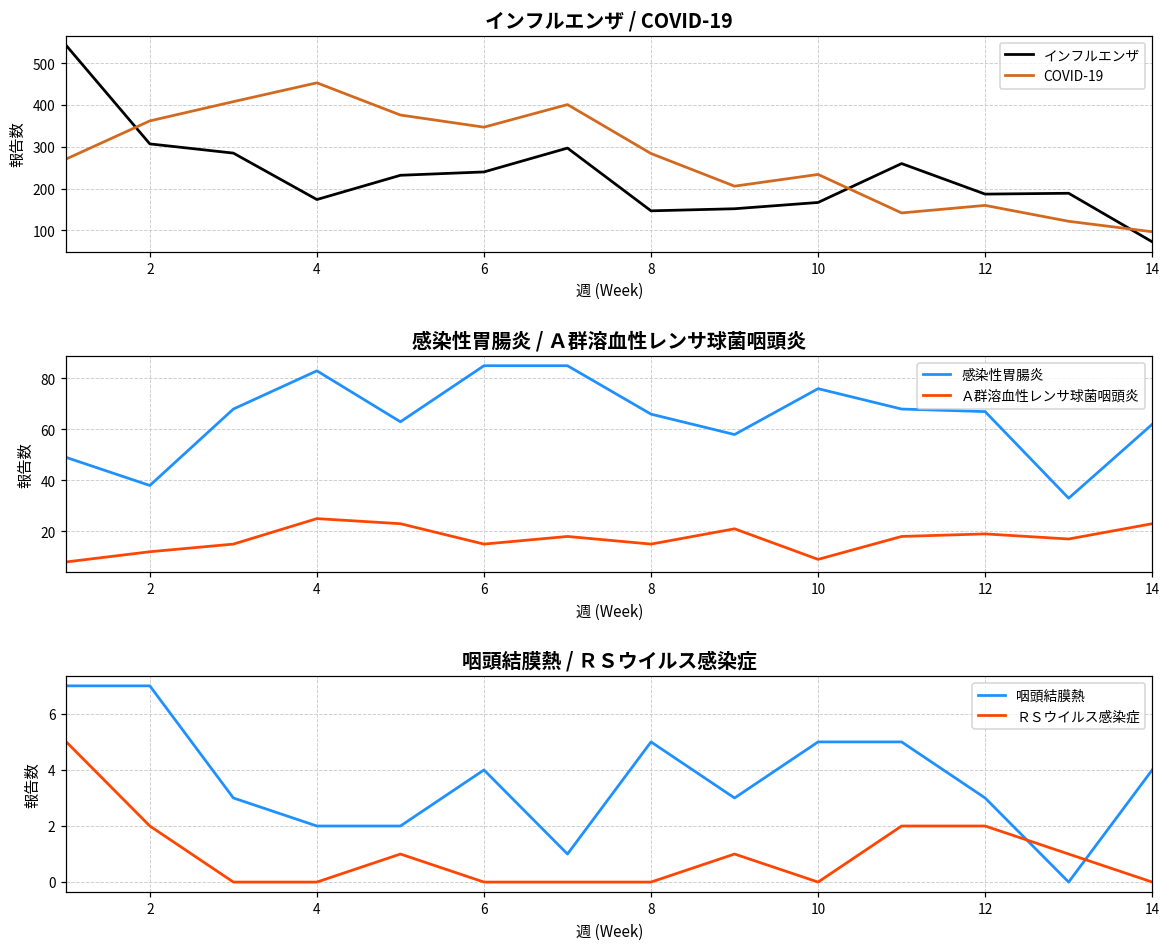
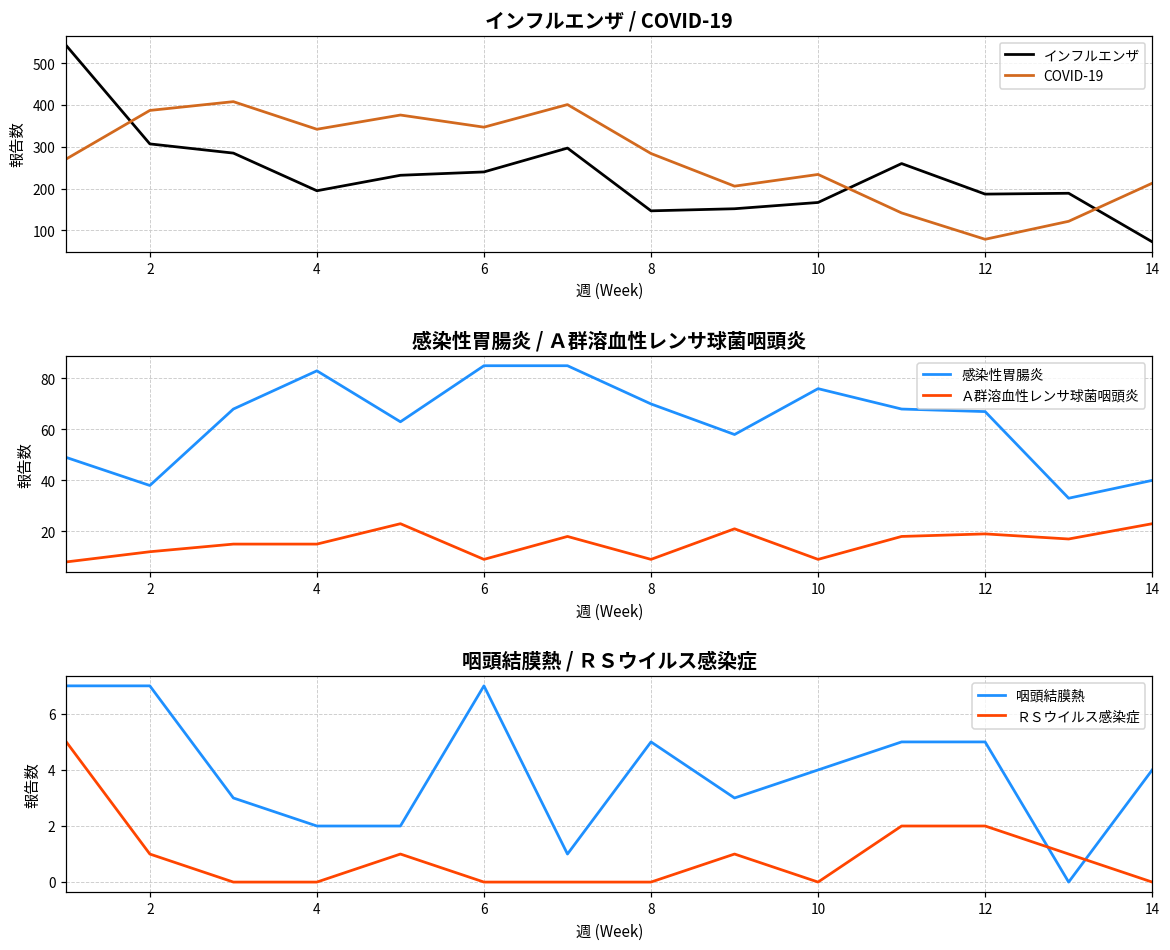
  {
    "インフルエンザ / COVID-19": {
      "インフルエンザ": {
        "2": 310,
-       "4": 170,
+       "4": 200,
        "6": 240,
        "8": 150,
        "10": 170,
        "12": 190,
        "14": 70
      },
      "COVID-19": {
-       "2": 360,
-       "4": 450,
+       "2": 390,
+       "4": 340,
        "6": 350,
        "8": 280,
        "10": 230,
-       "12": 160,
-       "14": 100
+       "12": 80,
+       "14": 210
      }
    },
    "感染性胃腸炎 / Ａ群溶血性レンサ球菌咽頭炎": {
      "感染性胃腸炎": {
        "2": 38,
        "4": 83,
        "6": 85,
-       "8": 66,
+       "8": 70,
        "10": 76,
        "12": 67,
-       "14": 62
+       "14": 40
      },
      "Ａ群溶血性レンサ球菌咽頭炎": {
        "2": 12,
-       "4": 25,
-       "6": 15,
-       "8": 15,
+       "4": 15,
+       "6": 9,
+       "8": 9,
        "10": 9,
        "12": 19,
        "14": 23
      }
    },
    "咽頭結膜熱 / ＲＳウイルス感染症": {
      "咽頭結膜熱": {
        "2": 7,
        "4": 2,
-       "6": 4,
+       "6": 7,
        "8": 5,
-       "10": 5,
-       "12": 3,
+       "10": 4,
+       "12": 5,
        "14": 4
      },
      "ＲＳウイルス感染症": {
-       "2": 2,
+       "2": 1,
        "4": 0,
        "6": 0,
        "8": 0,
        "10": 0,
        "12": 2,
        "14": 0
      }
    }
  }
